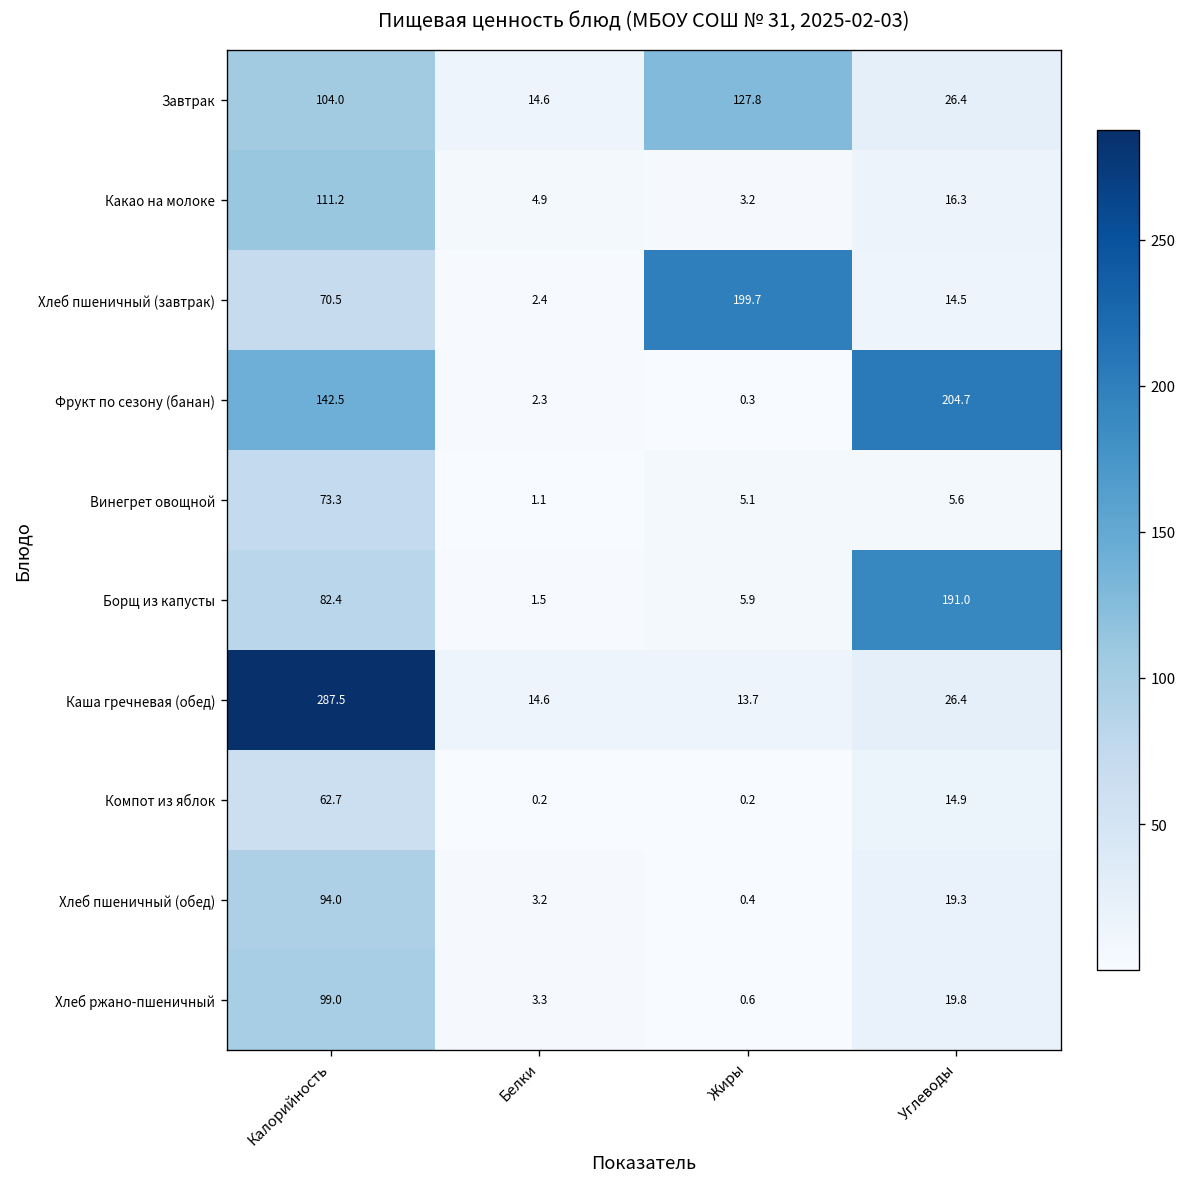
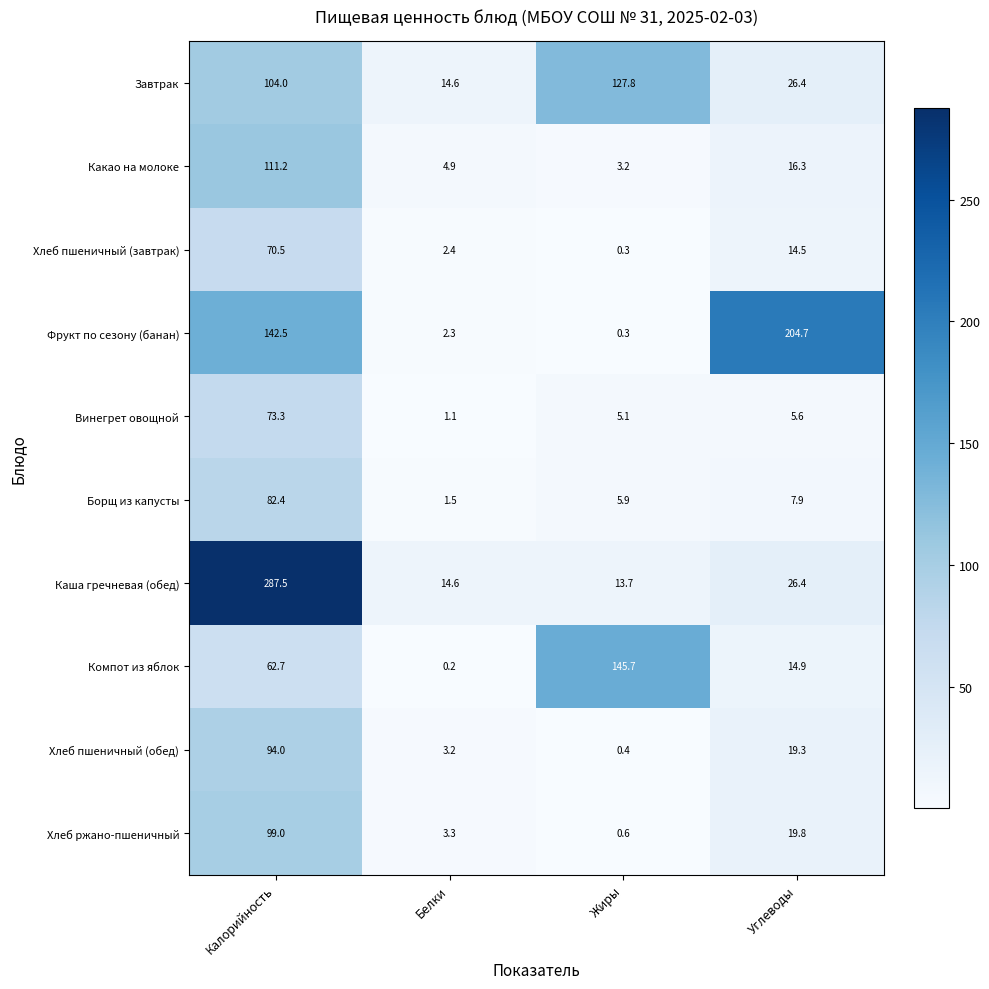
  {
    "Завтрак": {
      "Калорийность": 104.0,
      "Белки": 14.6,
      "Жиры": 127.8,
      "Углеводы": 26.4
    },
    "Какао на молоке": {
      "Калорийность": 111.2,
      "Белки": 4.9,
      "Жиры": 3.2,
      "Углеводы": 16.3
    },
    "Хлеб пшеничный (завтрак)": {
      "Калорийность": 70.5,
      "Белки": 2.4,
-     "Жиры": 199.7,
+     "Жиры": 0.3,
      "Углеводы": 14.5
    },
    "Фрукт по сезону (банан)": {
      "Калорийность": 142.5,
      "Белки": 2.3,
      "Жиры": 0.3,
      "Углеводы": 204.7
    },
    "Винегрет овощной": {
      "Калорийность": 73.3,
      "Белки": 1.1,
      "Жиры": 5.1,
      "Углеводы": 5.6
    },
    "Борщ из капусты": {
      "Калорийность": 82.4,
      "Белки": 1.5,
      "Жиры": 5.9,
-     "Углеводы": 191.0
+     "Углеводы": 7.9
    },
    "Каша гречневая (обед)": {
      "Калорийность": 287.5,
      "Белки": 14.6,
      "Жиры": 13.7,
      "Углеводы": 26.4
    },
    "Компот из яблок": {
      "Калорийность": 62.7,
      "Белки": 0.2,
-     "Жиры": 0.2,
+     "Жиры": 145.7,
      "Углеводы": 14.9
    },
    "Хлеб пшеничный (обед)": {
      "Калорийность": 94.0,
      "Белки": 3.2,
      "Жиры": 0.4,
      "Углеводы": 19.3
    },
    "Хлеб ржано-пшеничный": {
      "Калорийность": 99.0,
      "Белки": 3.3,
      "Жиры": 0.6,
      "Углеводы": 19.8
    }
  }
